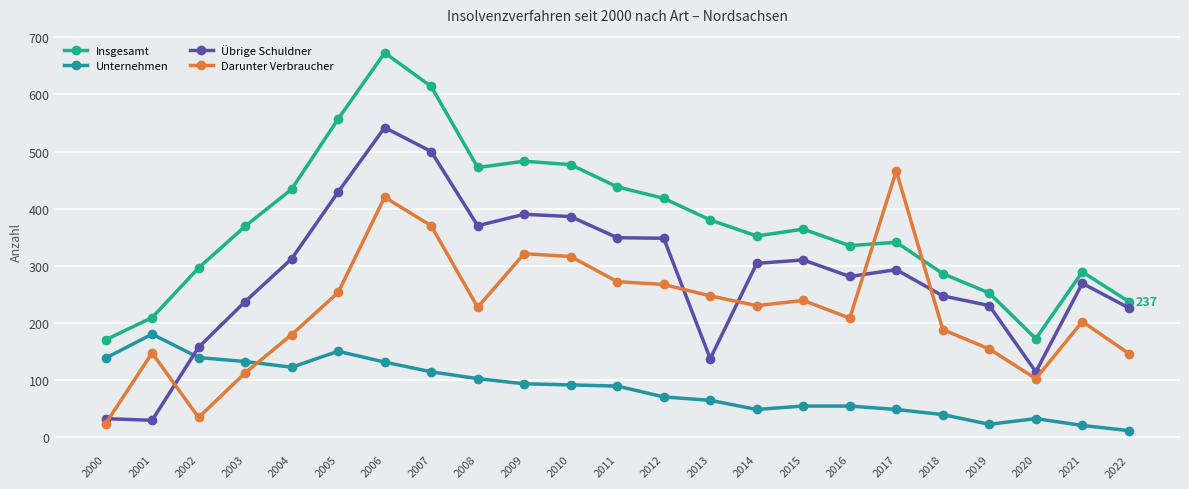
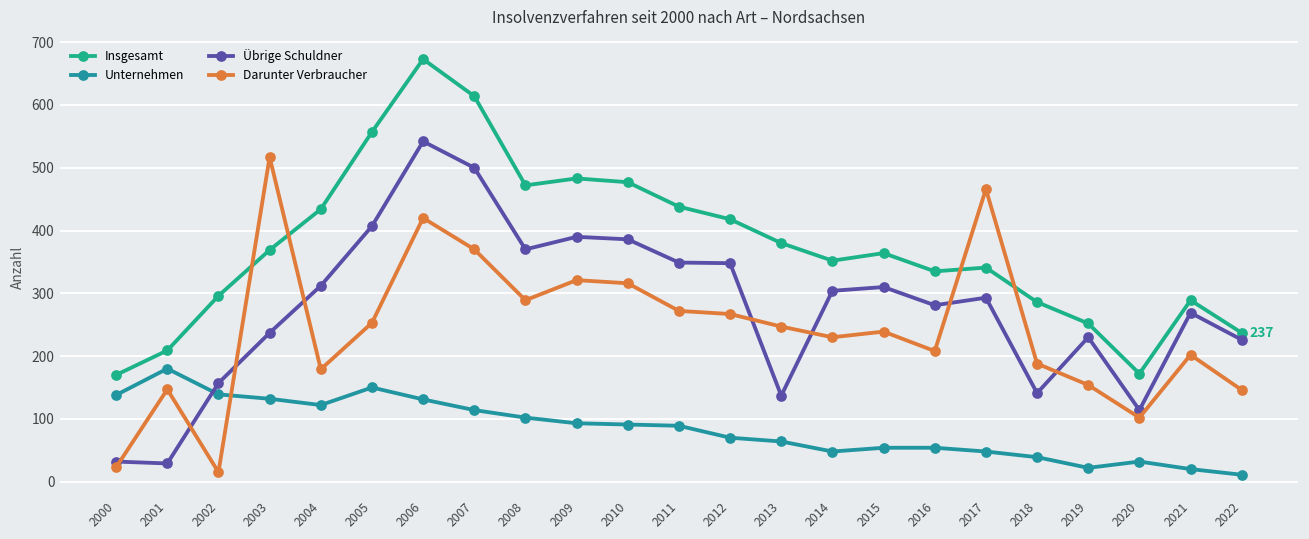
  {
    "Übrige Schuldner": {
      "2000": 30,
      "2001": 30,
      "2002": 160,
      "2003": 240,
      "2004": 310,
-     "2005": 430,
+     "2005": 410,
      "2006": 540,
      "2007": 500,
      "2008": 370,
      "2009": 390,
      "2010": 390,
      "2011": 350,
      "2012": 350,
      "2013": 140,
      "2014": 300,
      "2015": 310,
      "2016": 280,
      "2017": 290,
-     "2018": 250,
+     "2018": 140,
      "2019": 230,
      "2020": 110,
      "2021": 270
    },
    "Darunter Verbraucher": {
      "2000": 20,
      "2001": 150,
-     "2002": 30,
-     "2003": 110,
+     "2002": 20,
+     "2003": 520,
      "2004": 180,
      "2005": 250,
      "2006": 420,
      "2007": 370,
-     "2008": 230,
+     "2008": 290,
      "2009": 320,
      "2010": 320,
      "2011": 270,
      "2012": 270,
      "2013": 250,
      "2014": 230,
      "2015": 240,
      "2016": 210,
      "2017": 470,
      "2018": 190,
      "2019": 150,
      "2020": 100,
      "2021": 200,
      "2022": 150
    }
  }
